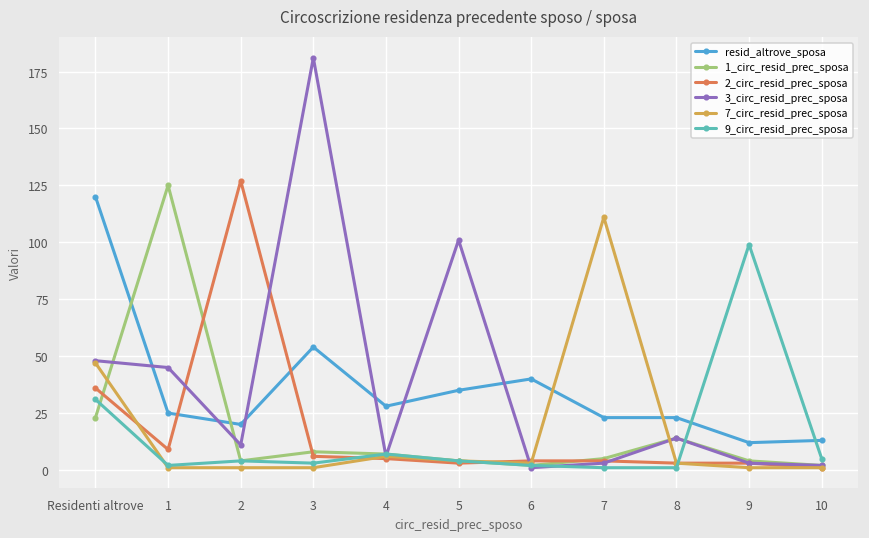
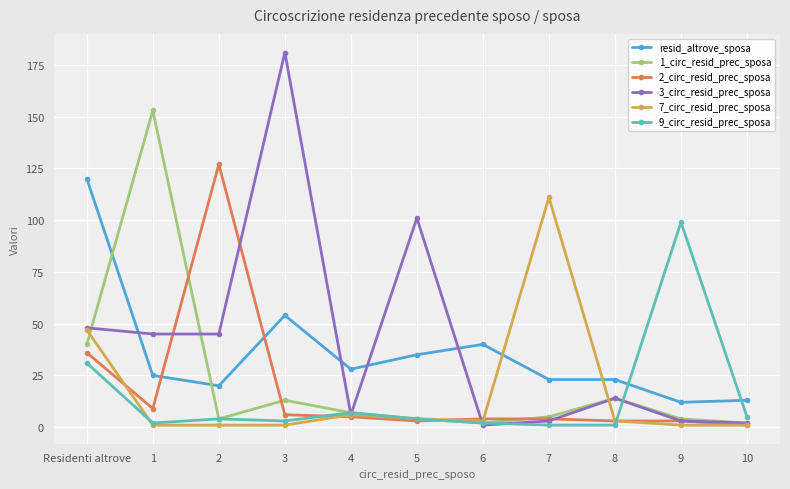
  {
    "1_circ_resid_prec_sposa": {
-     "Residenti altrove": 23,
-     "1": 125,
-     "3": 8
+     "Residenti altrove": 40,
+     "1": 153,
+     "3": 13
    },
    "3_circ_resid_prec_sposa": {
      "1": 45,
-     "2": 11,
+     "2": 45,
      "3": 181,
      "5": 101
    }
  }
